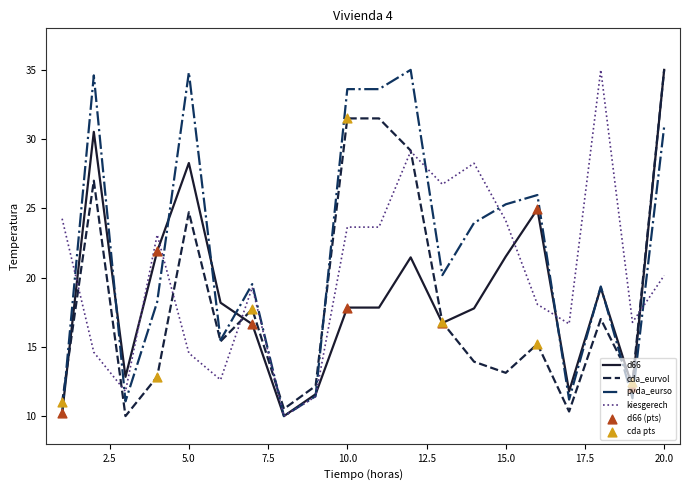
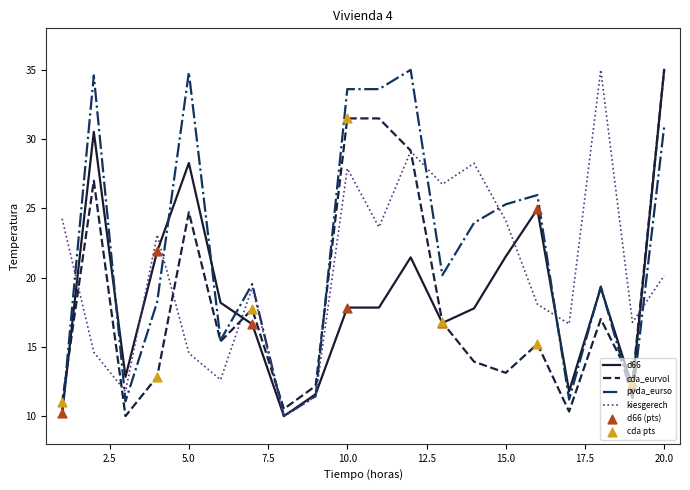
  {
    "kiesgerech": {
      "5.0": 14.5,
-     "10.0": 23.6,
+     "10.0": 27.9,
      "15.0": 24.1,
      "20.0": 20.2
    }
  }
